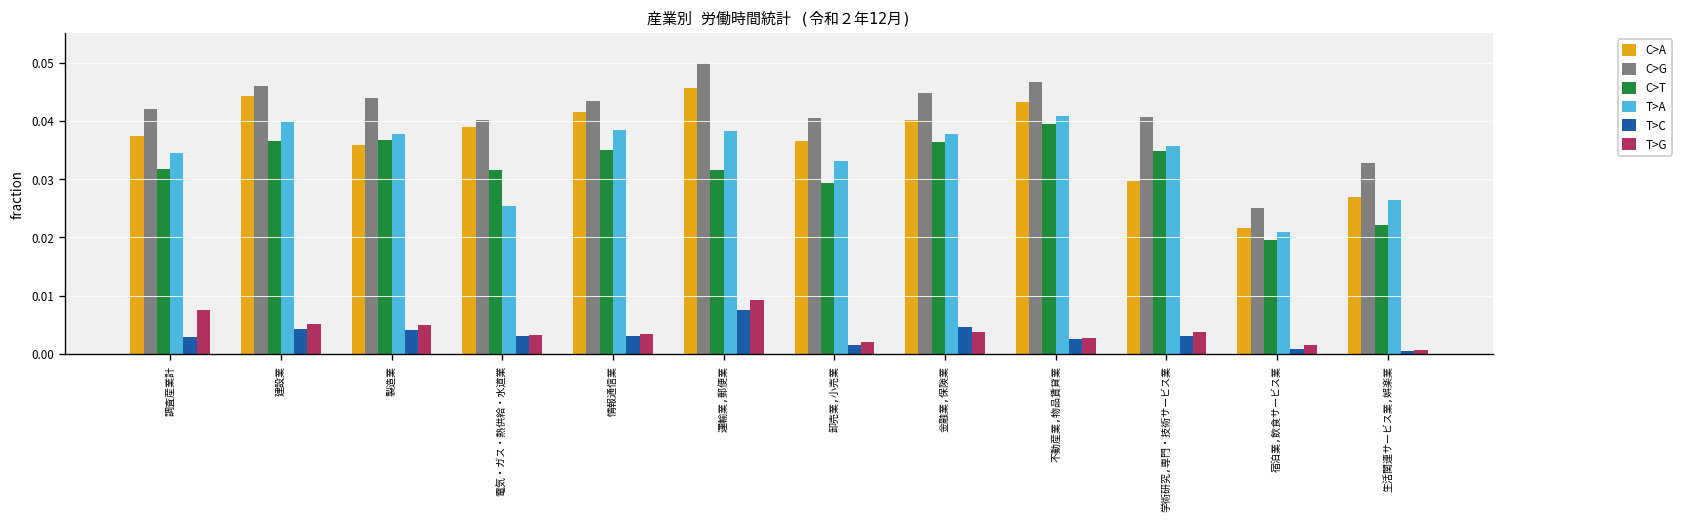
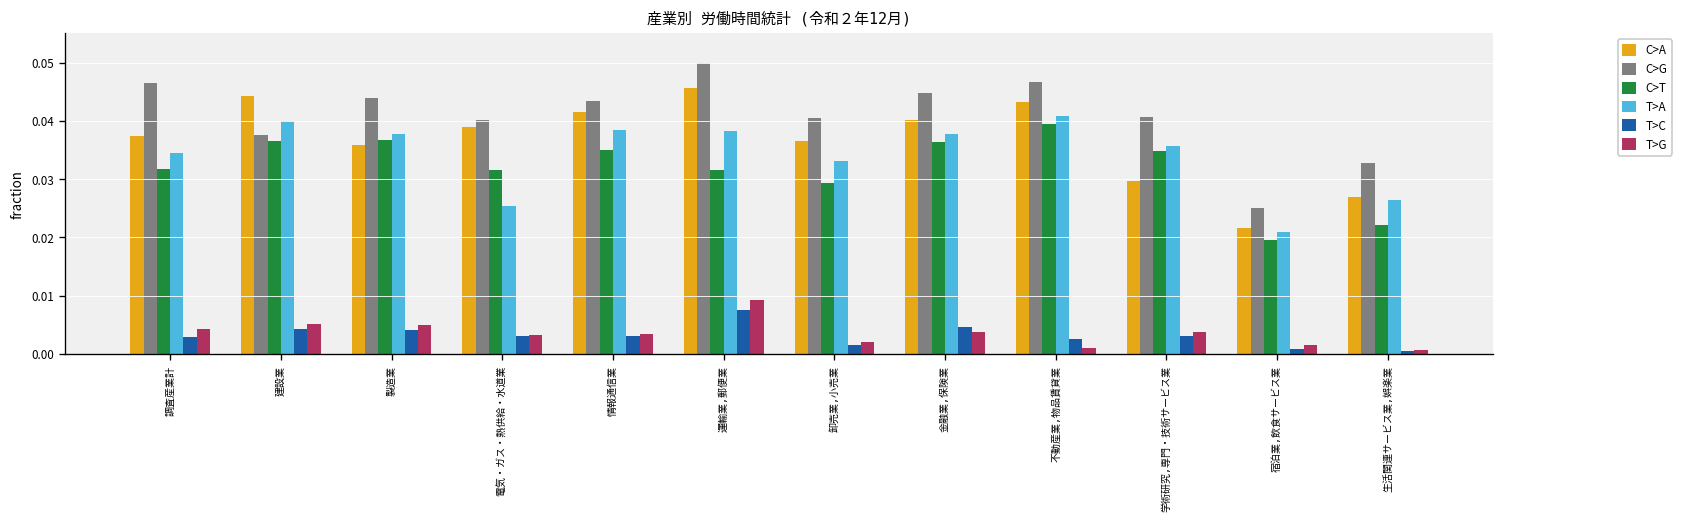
  {
    "C>A": {
      "調査産業計": 0.037,
      "建設業": 0.044,
      "製造業": 0.036,
      "電気・ガス・熱供給・水道業": 0.039,
      "情報通信業": 0.041,
      "運輸業,郵便業": 0.046,
      "卸売業,小売業": 0.037,
      "金融業,保険業": 0.040,
      "不動産業,物品賃貸業": 0.043,
      "学術研究,専門・技術サービス業": 0.030,
      "宿泊業,飲食サービス業": 0.022,
      "生活関連サービス業,娯楽業": 0.027
    },
    "C>G": {
-     "調査産業計": 0.042,
-     "建設業": 0.046,
+     "調査産業計": 0.046,
+     "建設業": 0.038,
      "製造業": 0.044,
      "電気・ガス・熱供給・水道業": 0.040,
      "情報通信業": 0.043,
      "運輸業,郵便業": 0.050,
      "卸売業,小売業": 0.041,
      "金融業,保険業": 0.045,
      "不動産業,物品賃貸業": 0.047,
      "学術研究,専門・技術サービス業": 0.041,
      "宿泊業,飲食サービス業": 0.025,
      "生活関連サービス業,娯楽業": 0.033
    },
    "C>T": {
      "調査産業計": 0.032,
      "建設業": 0.036,
      "製造業": 0.037,
      "電気・ガス・熱供給・水道業": 0.032,
      "情報通信業": 0.035,
      "運輸業,郵便業": 0.032,
      "卸売業,小売業": 0.029,
      "金融業,保険業": 0.036,
      "不動産業,物品賃貸業": 0.040,
      "学術研究,専門・技術サービス業": 0.035,
      "宿泊業,飲食サービス業": 0.020,
      "生活関連サービス業,娯楽業": 0.022
    },
    "T>A": {
      "調査産業計": 0.035,
      "建設業": 0.040,
      "製造業": 0.038,
      "電気・ガス・熱供給・水道業": 0.025,
      "情報通信業": 0.038,
      "運輸業,郵便業": 0.038,
      "卸売業,小売業": 0.033,
      "金融業,保険業": 0.038,
      "不動産業,物品賃貸業": 0.041,
      "学術研究,専門・技術サービス業": 0.036,
      "宿泊業,飲食サービス業": 0.021,
      "生活関連サービス業,娯楽業": 0.026
    },
    "T>C": {
      "調査産業計": 0.003,
      "建設業": 0.004,
      "製造業": 0.004,
      "電気・ガス・熱供給・水道業": 0.003,
      "情報通信業": 0.003,
      "運輸業,郵便業": 0.007,
      "卸売業,小売業": 0.001,
      "金融業,保険業": 0.005,
      "不動産業,物品賃貸業": 0.002,
      "学術研究,専門・技術サービス業": 0.003,
      "宿泊業,飲食サービス業": 0.001
    },
    "T>G": {
-     "調査産業計": 0.007,
+     "調査産業計": 0.004,
      "建設業": 0.005,
      "製造業": 0.005,
      "電気・ガス・熱供給・水道業": 0.003,
      "情報通信業": 0.003,
      "運輸業,郵便業": 0.009,
      "卸売業,小売業": 0.002,
      "金融業,保険業": 0.004,
-     "不動産業,物品賃貸業": 0.003,
+     "不動産業,物品賃貸業": 0.001,
      "学術研究,専門・技術サービス業": 0.004,
      "宿泊業,飲食サービス業": 0.001,
      "生活関連サービス業,娯楽業": 0.001
    }
  }
